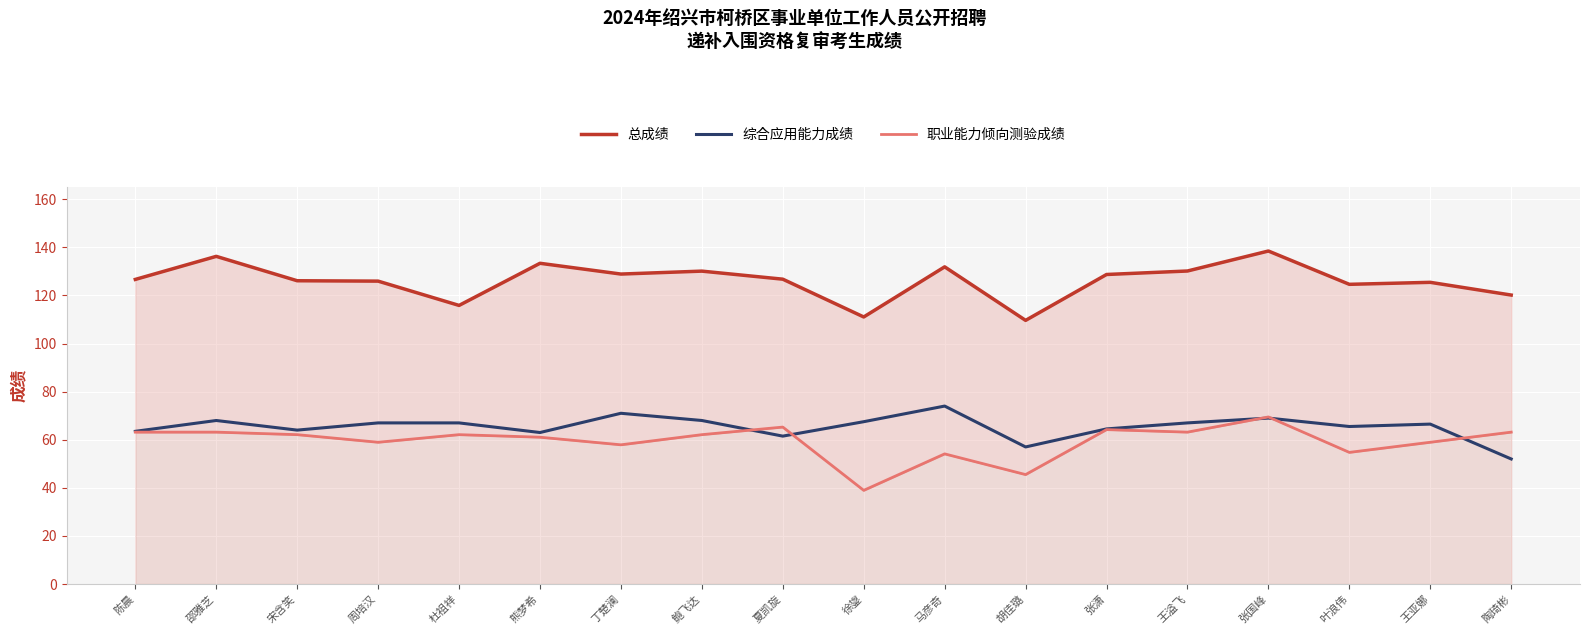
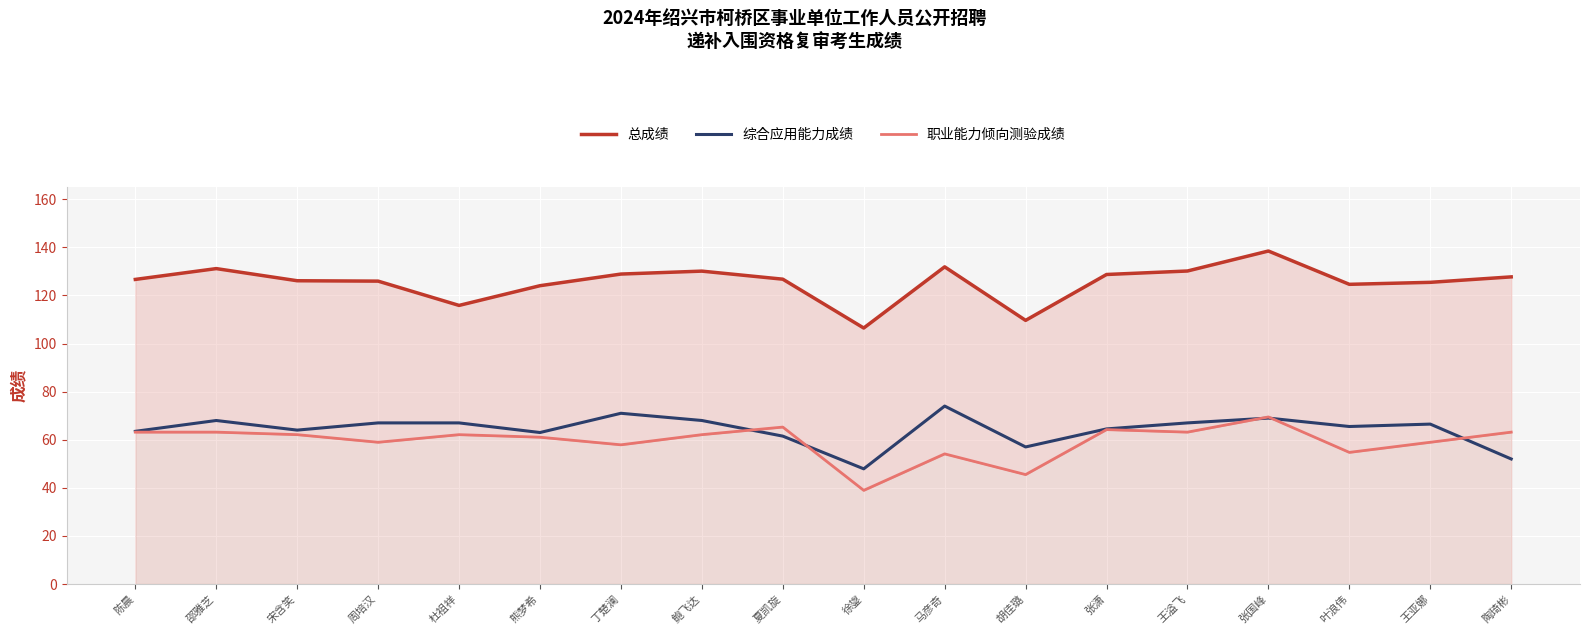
  {
    "总成绩": {
      "陈晨": 127,
-     "邵雅芝": 136,
+     "邵雅芝": 131,
      "宋含笑": 126,
      "周培汉": 126,
      "杜祖祥": 116,
-     "熊梦希": 133,
+     "熊梦希": 124,
      "丁楚澜": 129,
      "鲍飞达": 130,
      "夏凯旋": 127,
-     "徐鋆": 111,
+     "徐鋆": 106,
      "马彦奇": 132,
      "胡佳璐": 110,
      "张潇": 129,
      "王溢飞": 130,
      "张国峰": 138,
      "叶浪伟": 125,
      "王亚娜": 125,
-     "陶琦彬": 120
+     "陶琦彬": 128
    },
    "综合应用能力成绩": {
      "邵雅芝": 68,
      "宋含笑": 64,
      "周培汉": 67,
      "杜祖祥": 67,
      "熊梦希": 63,
      "丁楚澜": 71,
      "鲍飞达": 68,
      "夏凯旋": 62,
-     "徐鋆": 68,
+     "徐鋆": 48,
      "马彦奇": 74,
      "胡佳璐": 57,
      "王溢飞": 67,
      "叶浪伟": 66,
      "王亚娜": 67,
      "陶琦彬": 52
    },
    "职业能力倾向测验成绩": {
      "邵雅芝": 63,
      "宋含笑": 62,
      "周培汉": 59,
      "杜祖祥": 62,
      "熊梦希": 61,
      "丁楚澜": 58,
      "鲍飞达": 62,
      "夏凯旋": 65,
      "徐鋆": 39,
      "马彦奇": 54,
      "胡佳璐": 46,
      "王溢飞": 63,
      "叶浪伟": 55,
      "王亚娜": 59,
      "陶琦彬": 63
    }
  }
